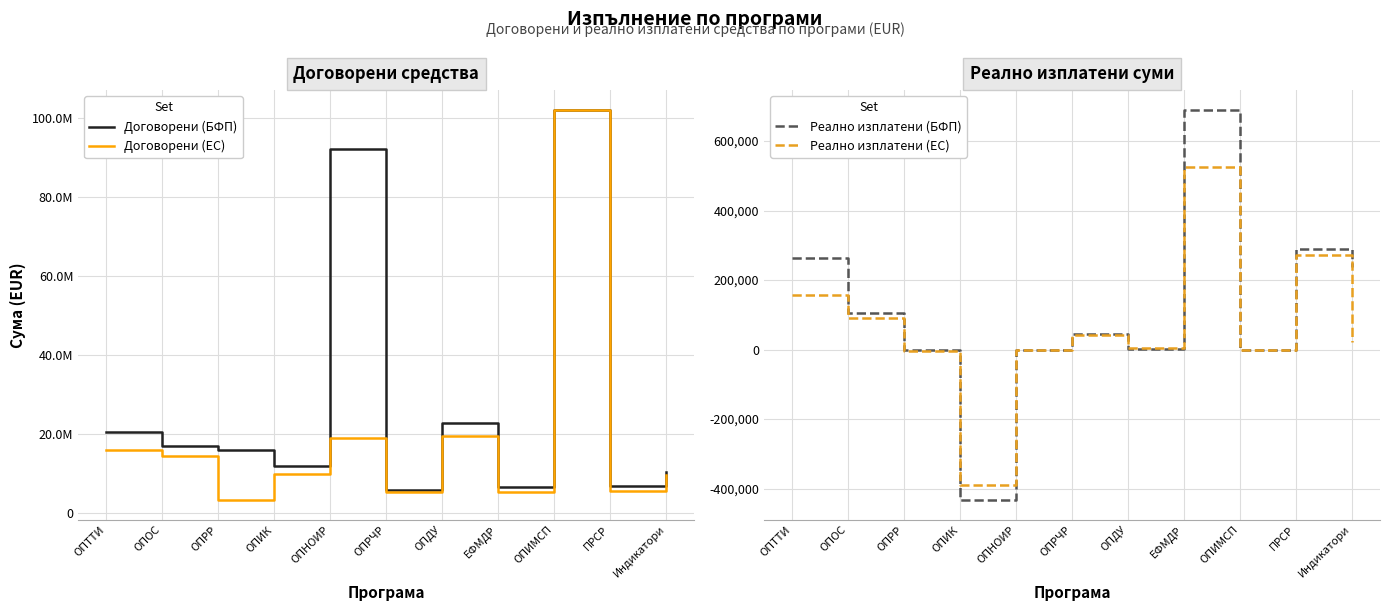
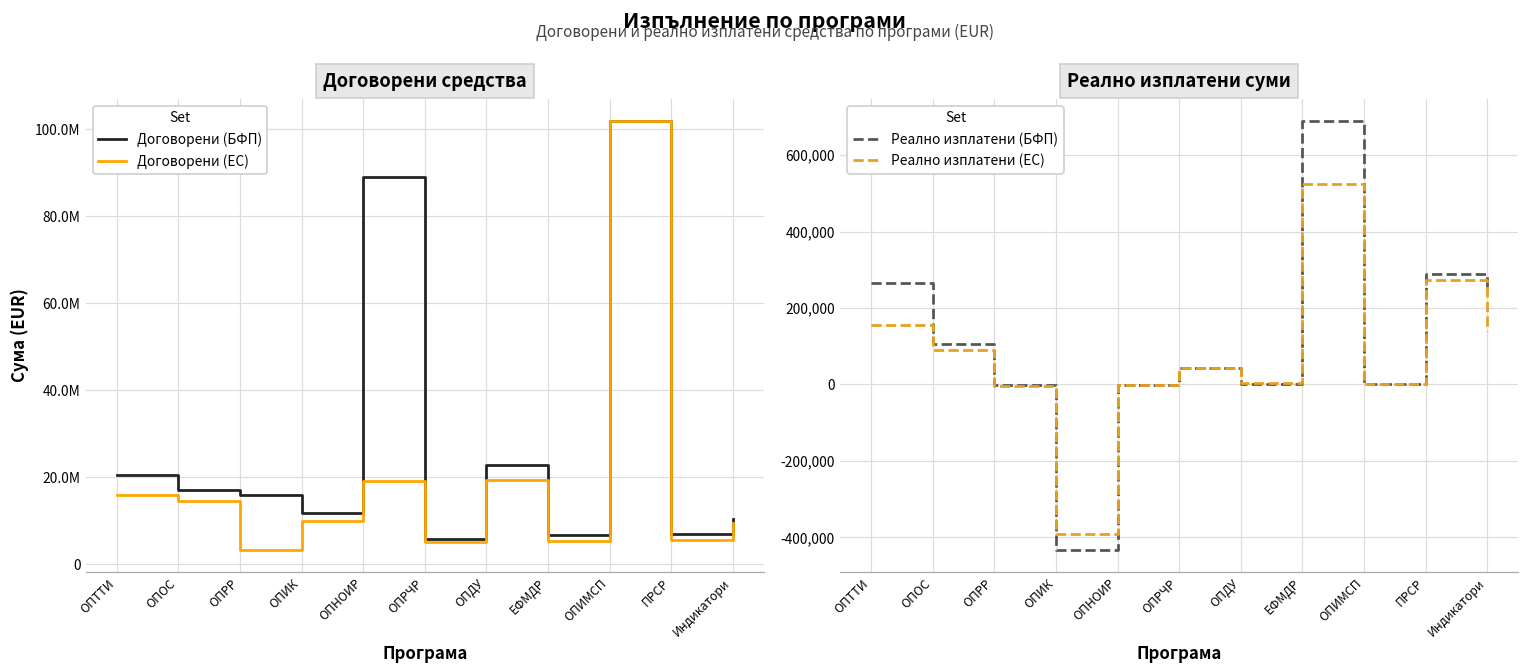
  {
    "Договорени средства": {
      "Договорени (БФП)": {
        "ОПТТИ": "21000000",
        "ОПОС": "17000000",
        "ОПРР": "16000000",
        "ОПИК": "12000000",
-       "ОПНОИР": "92000000",
+       "ОПНОИР": "89000000",
        "ОПДУ": "23000000",
        "ЕФМДР": "7000000",
        "ПРСР": "7000000",
        "Индикатори": "10000000"
      },
      "Договорени (ЕС)": {
        "ОПТТИ": "16000000",
        "ОПОС": "15000000",
        "ОПРР": "3000000",
        "ОПИК": "10000000",
        "ОПНОИР": "19000000",
        "ОПДУ": "19000000",
        "ЕФМДР": "5000000",
        "ПРСР": "6000000",
        "Индикатори": "10000000"
      }
    },
    "Реално изплатени суми": {
      "Реално изплатени (БФП)": {
        "ОПТТИ": "260,000",
        "ОПОС": "110,000",
        "ОПИК": "-430,000",
        "ЕФМДР": "690,000",
        "ПРСР": "290,000",
        "Индикатори": "240,000"
      },
      "Реално изплатени (ЕС)": {
        "ОПТТИ": "160,000",
        "ОПОС": "90,000",
        "ОПИК": "-390,000",
        "ЕФМДР": "530,000",
        "ПРСР": "270,000",
-       "Индикатори": "20,000"
+       "Индикатори": "140,000"
      }
    }
  }
